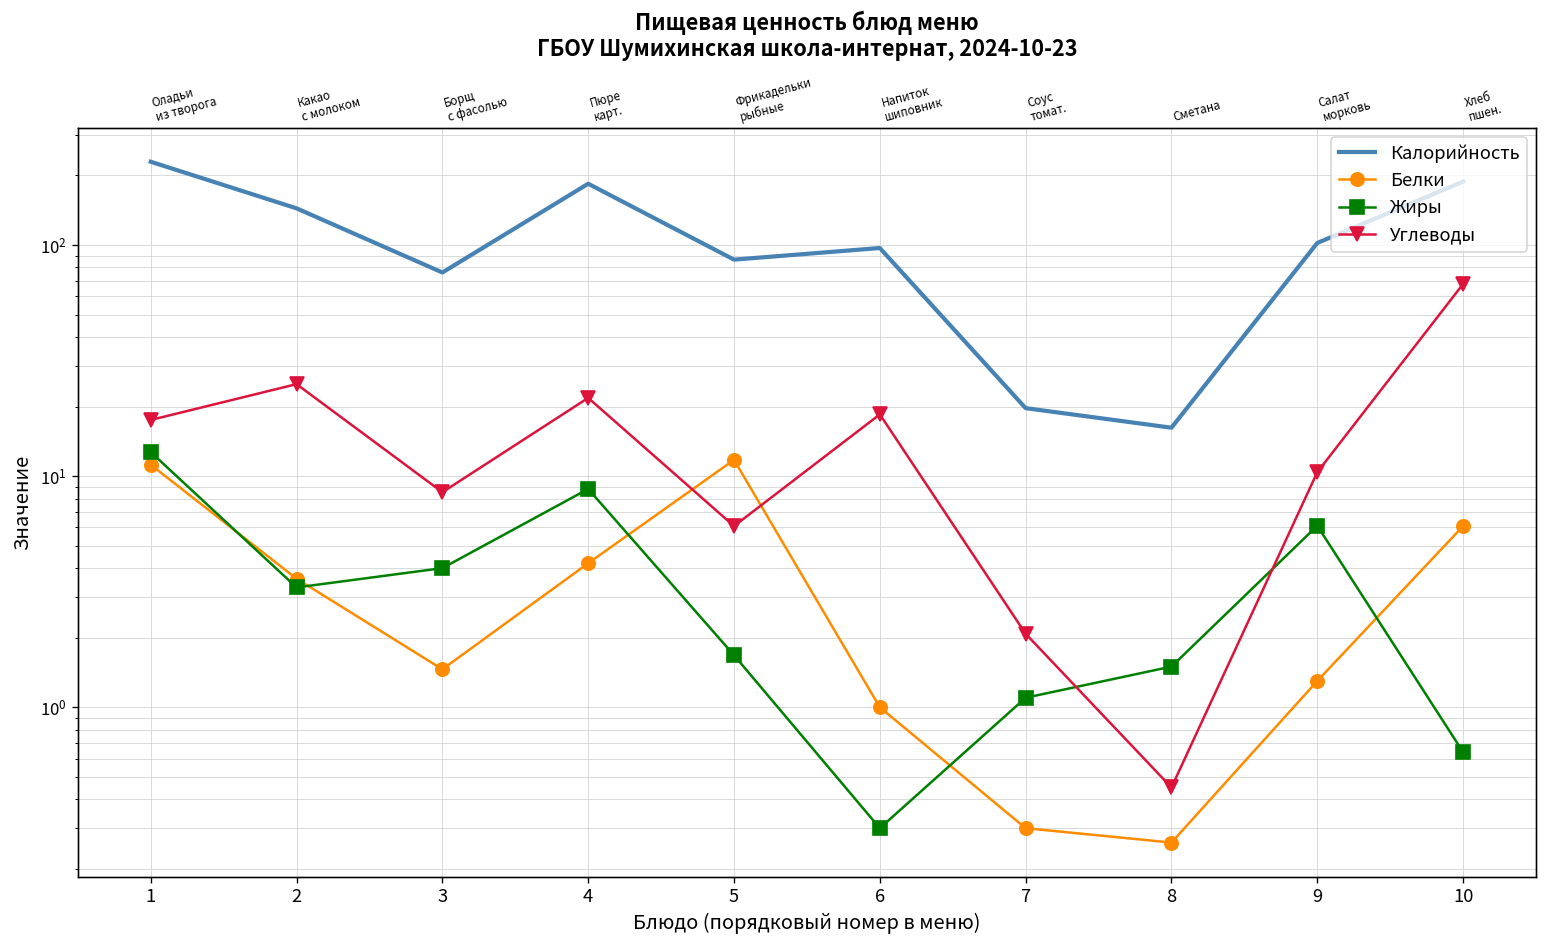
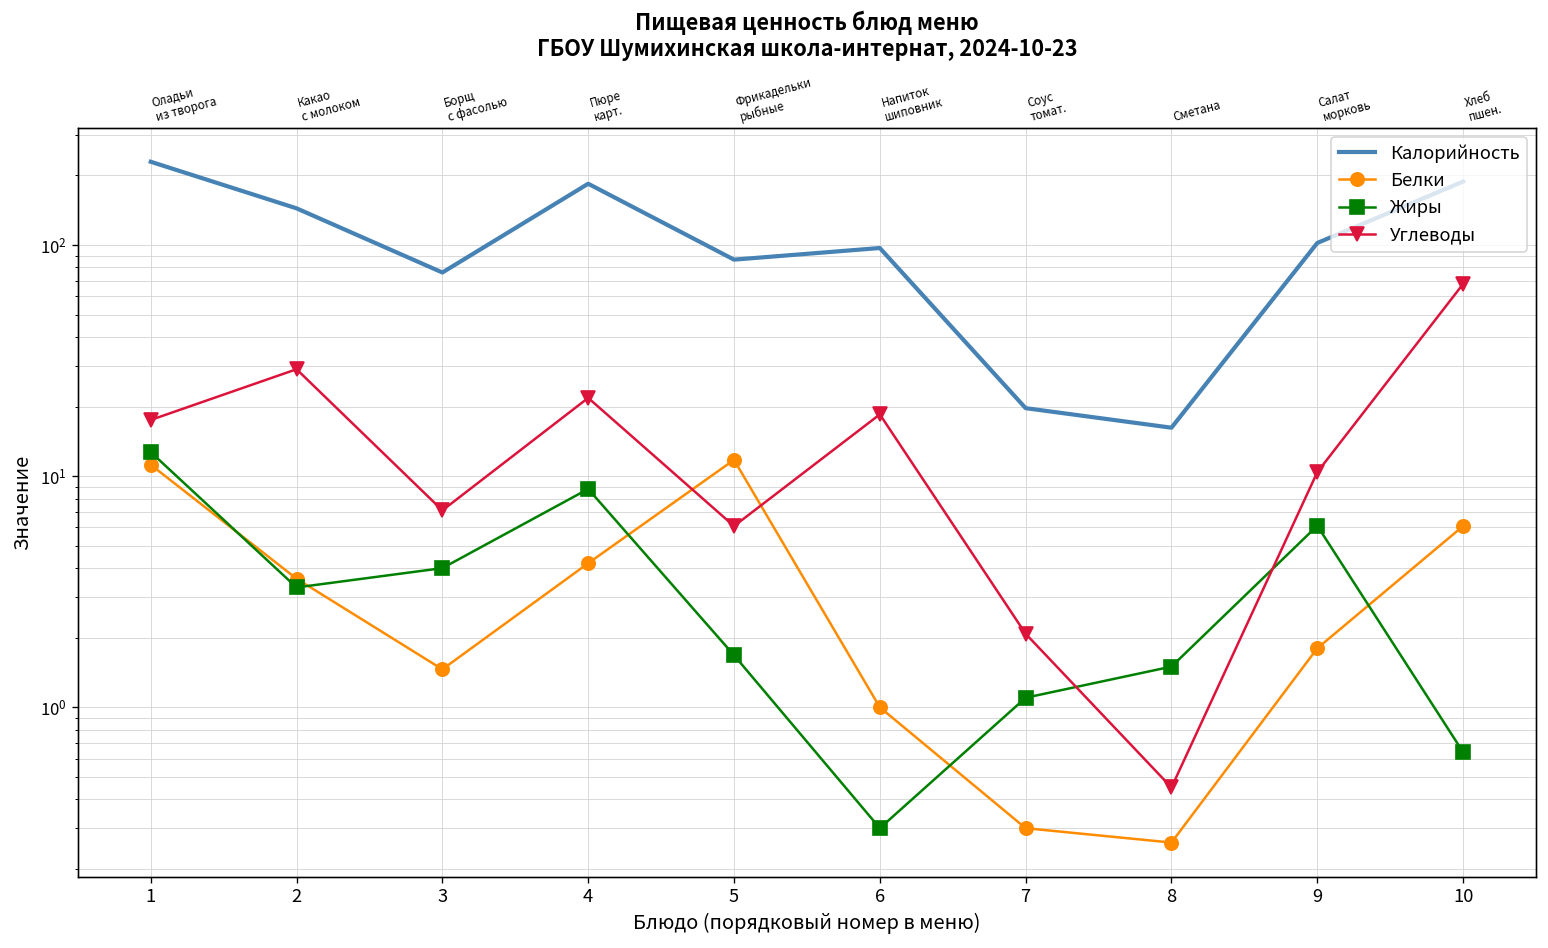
  {
    "Калорийность": {
      "1": 230,
      "2": 140,
      "3": 76,
      "4": 180,
      "5": 90,
      "6": 100,
      "7": 20,
      "8": 16,
      "9": 100
    },
    "Белки": {
      "1": 11,
      "2": 3.6,
      "3": 1.5,
      "4": 4.2,
      "5": 12,
      "6": 1.0,
      "7": 0.3,
      "8": 0.26,
-     "9": 1.3,
+     "9": 1.8,
      "10": 6.1
    },
    "Жиры": {
      "1": 13,
      "2": 3.3,
      "3": 4.0,
      "4": 9,
      "5": 1.7,
      "6": 0.3,
      "7": 1.1,
      "8": 1.5,
      "9": 6.1,
      "10": 0.64
    },
    "Углеводы": {
      "1": 18,
-     "2": 25,
-     "3": 9,
+     "2": 29,
+     "3": 7.1,
      "4": 22,
      "5": 6.1,
      "6": 19,
      "7": 2.1,
      "8": 0.45,
      "9": 10,
      "10": 68
    }
  }
